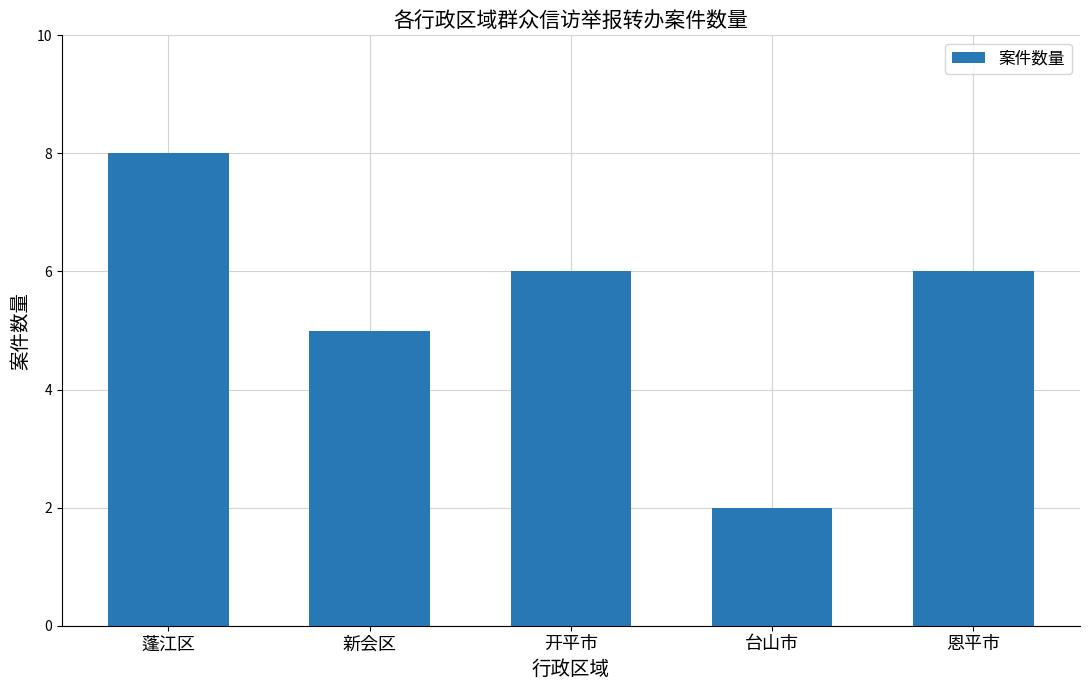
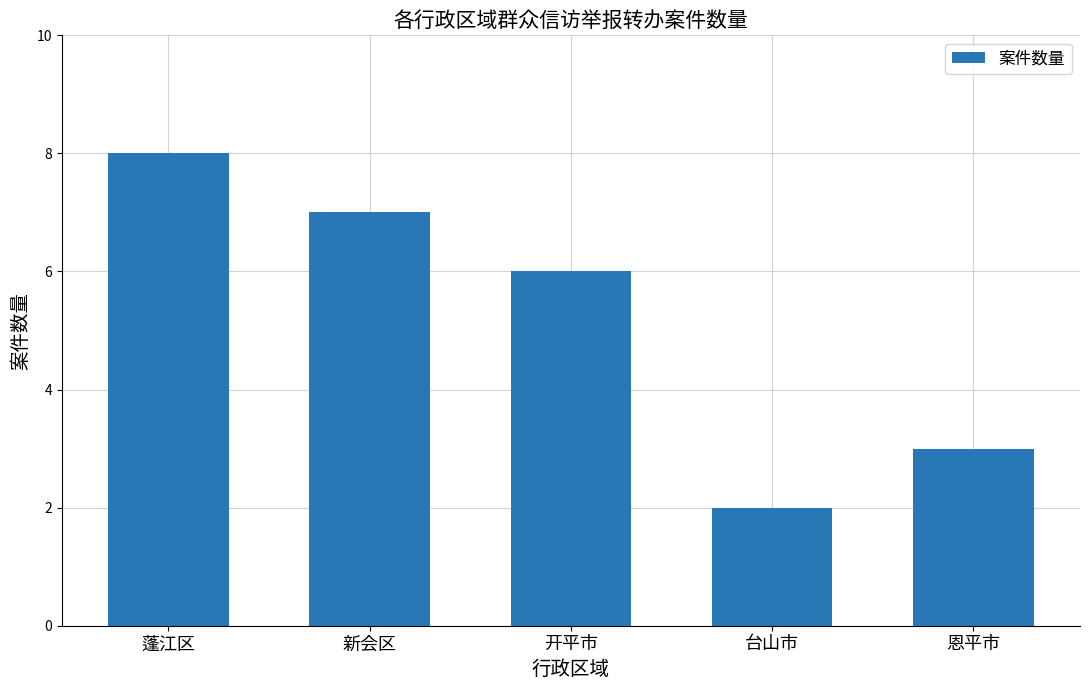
  {
    "蓬江区": 8,
-   "新会区": 5,
+   "新会区": 7,
    "开平市": 6,
    "台山市": 2,
-   "恩平市": 6
+   "恩平市": 3
  }
